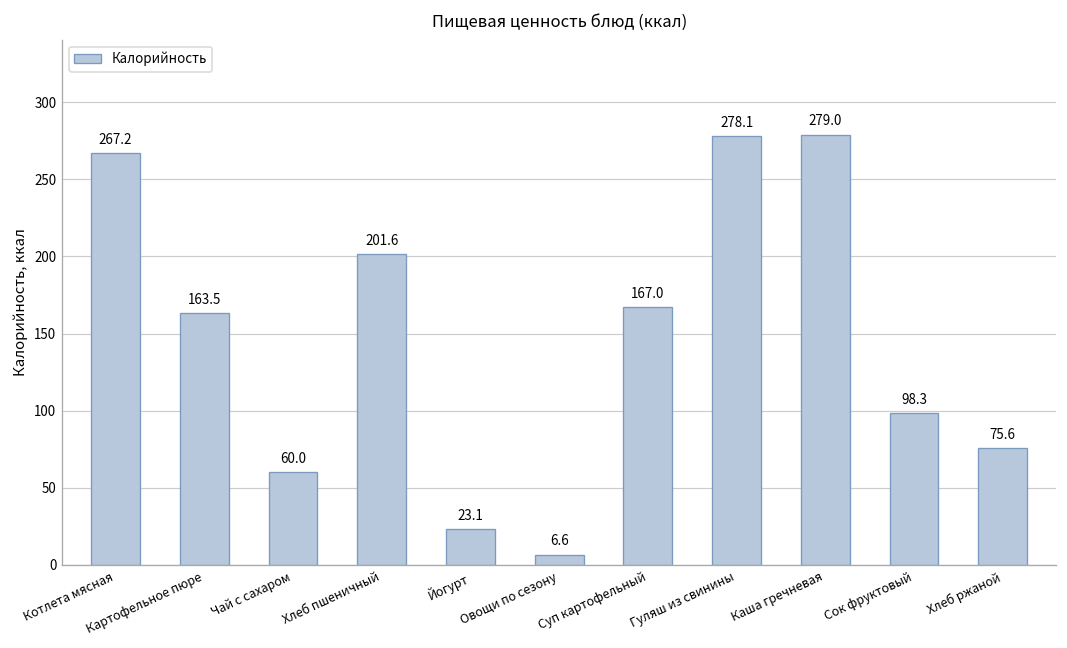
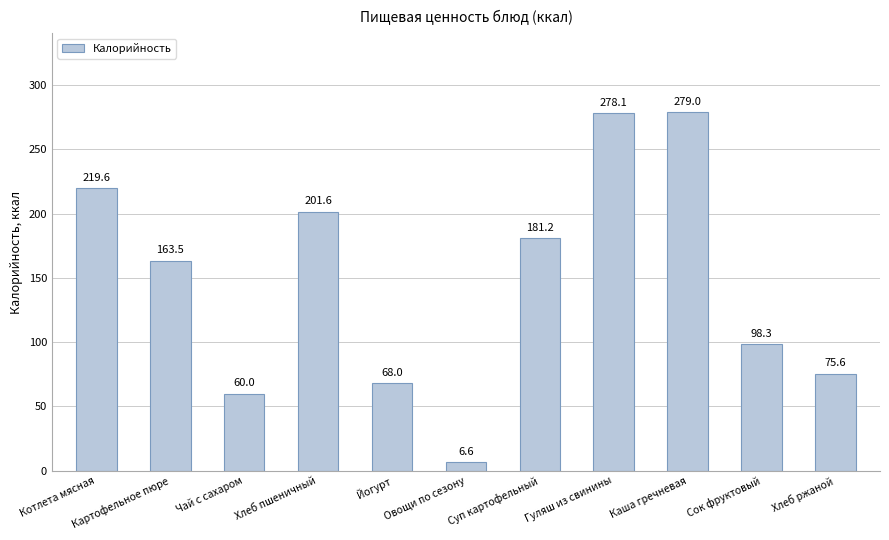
  {
-   "Котлета мясная": 267.2,
+   "Котлета мясная": 219.6,
    "Картофельное пюре": 163.5,
    "Чай с сахаром": 60.0,
    "Хлеб пшеничный": 201.6,
-   "Йогурт": 23.1,
+   "Йогурт": 68.0,
    "Овощи по сезону": 6.6,
-   "Суп картофельный": 167.0,
+   "Суп картофельный": 181.2,
    "Гуляш из свинины": 278.1,
    "Каша гречневая": 279.0,
    "Сок фруктовый": 98.3,
    "Хлеб ржаной": 75.6
  }
